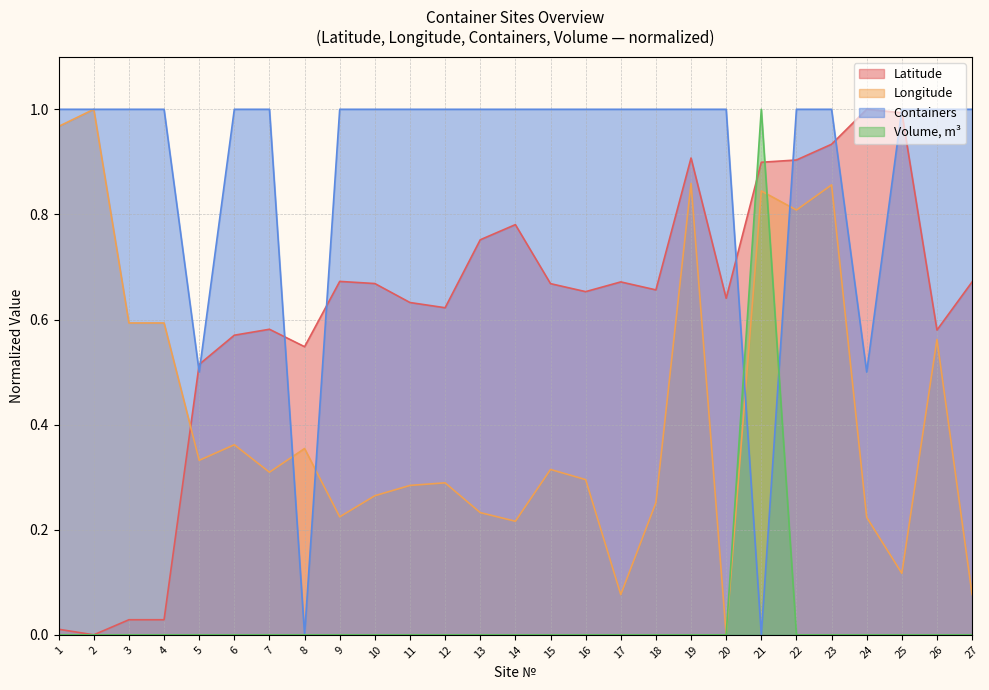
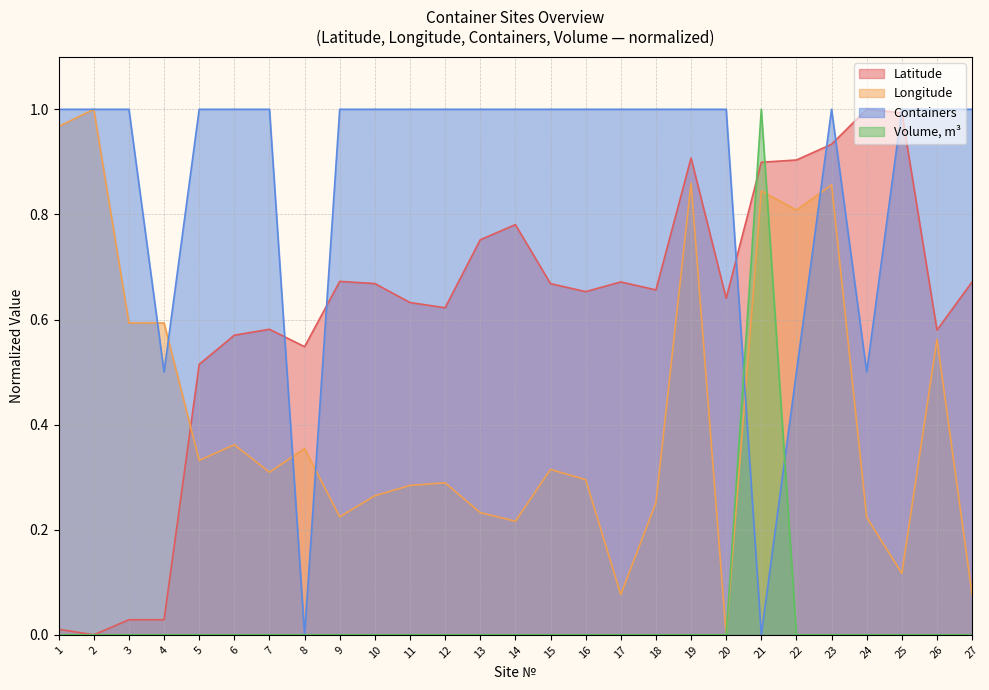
  {
    "Containers": {
      "1": 1.00,
      "3": 1.00,
-     "4": 1.00,
-     "5": 0.50,
+     "4": 0.50,
+     "5": 1.00,
      "6": 1.00,
      "7": 1.00,
      "9": 1.00,
      "10": 1.00,
      "11": 1.00,
      "12": 1.00,
      "13": 1.00,
      "14": 1.00,
      "15": 1.00,
      "16": 1.00,
      "17": 1.00,
      "18": 1.00,
      "19": 1.00,
      "20": 1.00,
      "21": 0.00,
-     "22": 1.00,
+     "22": 0.50,
      "23": 1.00,
      "24": 0.50,
      "27": 1.00
    },
    "Volume, m³": {
      "1": 0.00,
      "3": 0.00,
      "4": 0.00,
      "5": 0.00,
      "6": 0.00,
      "7": 0.00,
      "9": 0.00,
      "10": 0.00,
      "11": 0.00,
      "12": 0.00,
      "13": 0.00,
      "14": 0.00,
      "15": 0.00,
      "16": 0.00,
      "17": 0.00,
      "18": 0.00,
      "19": 0.00,
      "21": 1.00,
      "22": 0.00,
      "23": 0.00,
      "24": 0.00,
      "25": 0.00,
      "26": 0.00,
      "27": 0.00
    }
  }
